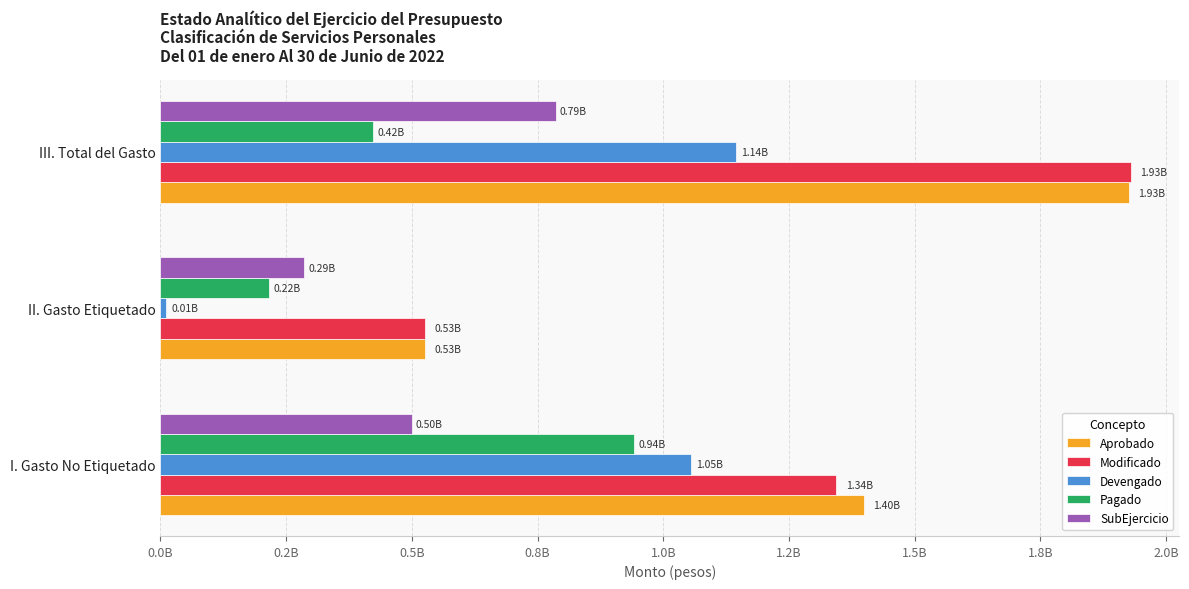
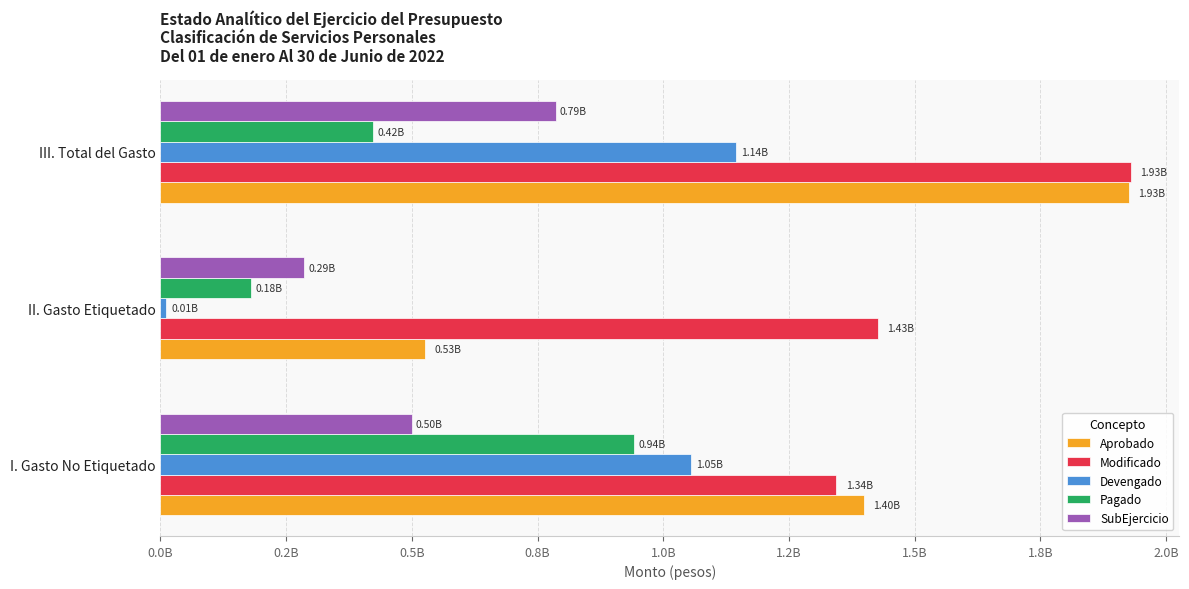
  {
    "Aprobado": {
      "III. Total del Gasto": "1.93B",
      "II. Gasto Etiquetado": "0.53B",
      "I. Gasto No Etiquetado": "1.40B"
    },
    "Modificado": {
      "III. Total del Gasto": "1.93B",
-     "II. Gasto Etiquetado": "0.53B",
+     "II. Gasto Etiquetado": "1.43B",
      "I. Gasto No Etiquetado": "1.34B"
    },
    "Devengado": {
      "III. Total del Gasto": "1.14B",
      "II. Gasto Etiquetado": "0.01B",
      "I. Gasto No Etiquetado": "1.05B"
    },
    "Pagado": {
      "III. Total del Gasto": "0.42B",
-     "II. Gasto Etiquetado": "0.22B",
+     "II. Gasto Etiquetado": "0.18B",
      "I. Gasto No Etiquetado": "0.94B"
    },
    "SubEjercicio": {
      "III. Total del Gasto": "0.79B",
      "II. Gasto Etiquetado": "0.29B",
      "I. Gasto No Etiquetado": "0.50B"
    }
  }
